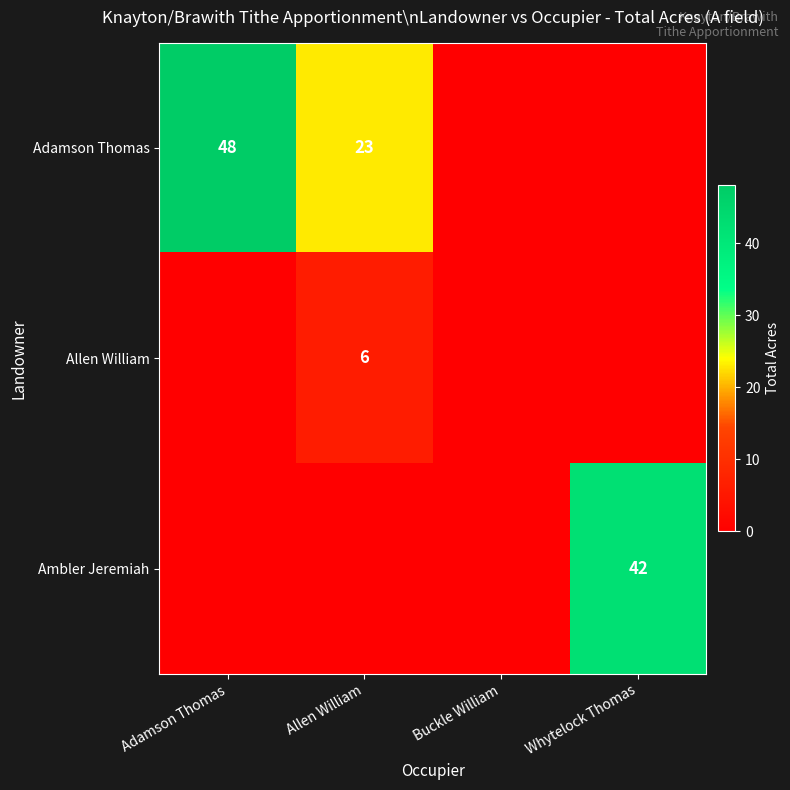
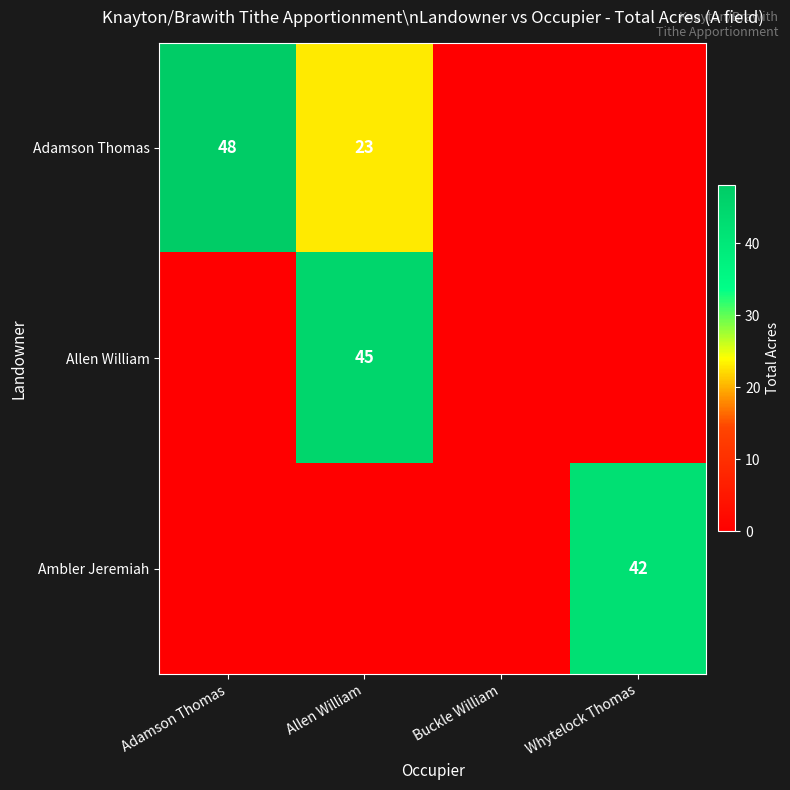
  {
    "Adamson Thomas": {
      "Adamson Thomas": 48,
      "Allen William": 23
    },
    "Allen William": {
-     "Allen William": 6
+     "Allen William": 45
    },
    "Ambler Jeremiah": {
      "Whytelock Thomas": 42
    }
  }
